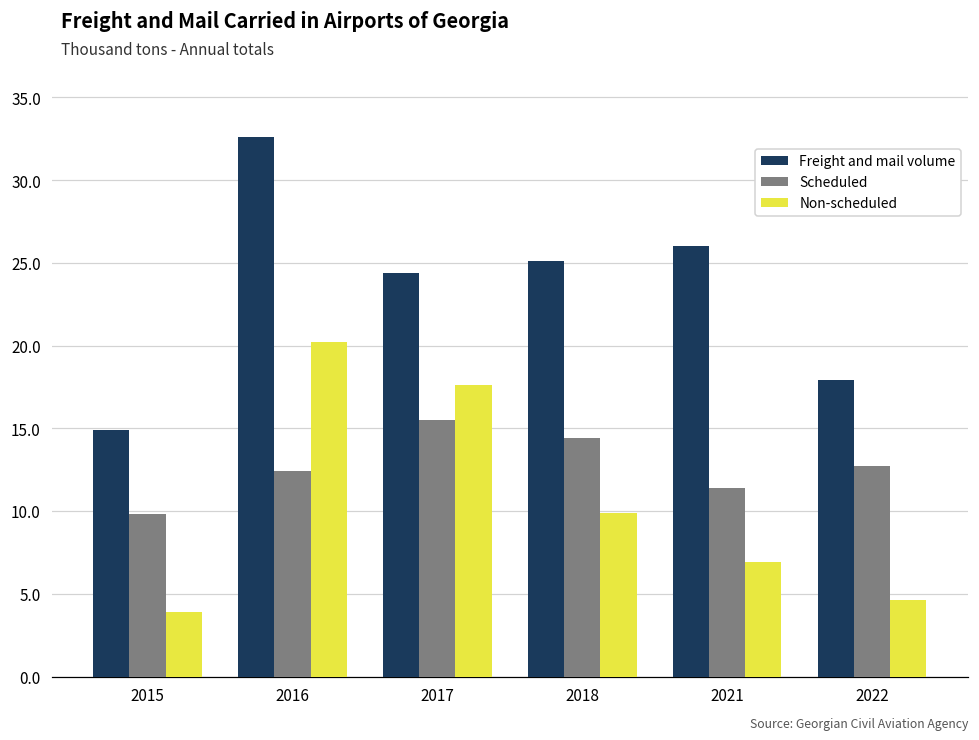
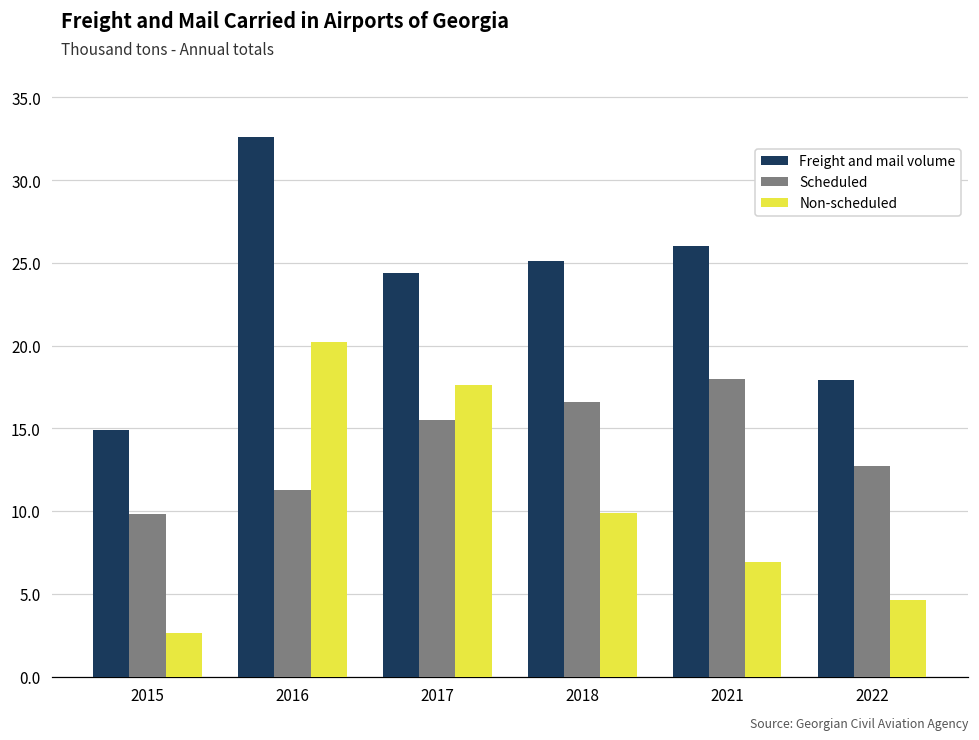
  {
    "Freight and mail volume": {
      "2015": 14.9,
      "2016": 32.6,
      "2017": 24.4,
      "2018": 25.1,
      "2021": 26.0,
      "2022": 17.9
    },
    "Scheduled": {
      "2015": 9.8,
-     "2016": 12.4,
+     "2016": 11.3,
      "2017": 15.5,
-     "2018": 14.4,
-     "2021": 11.4,
+     "2018": 16.6,
+     "2021": 18.0,
      "2022": 12.7
    },
    "Non-scheduled": {
-     "2015": 3.9,
+     "2015": 2.6,
      "2016": 20.2,
      "2017": 17.6,
      "2018": 9.9,
      "2021": 6.9,
      "2022": 4.6
    }
  }
